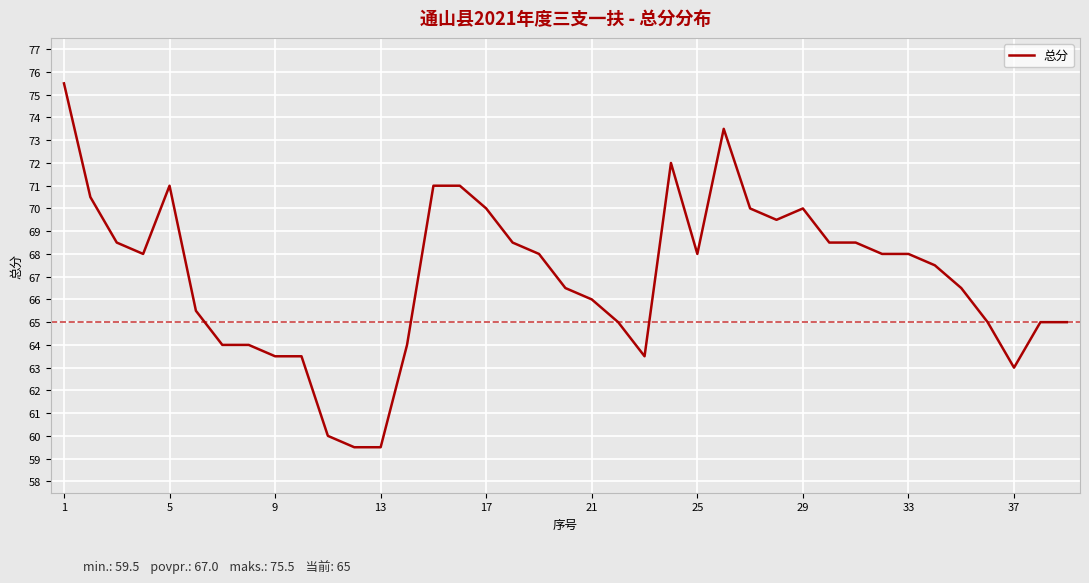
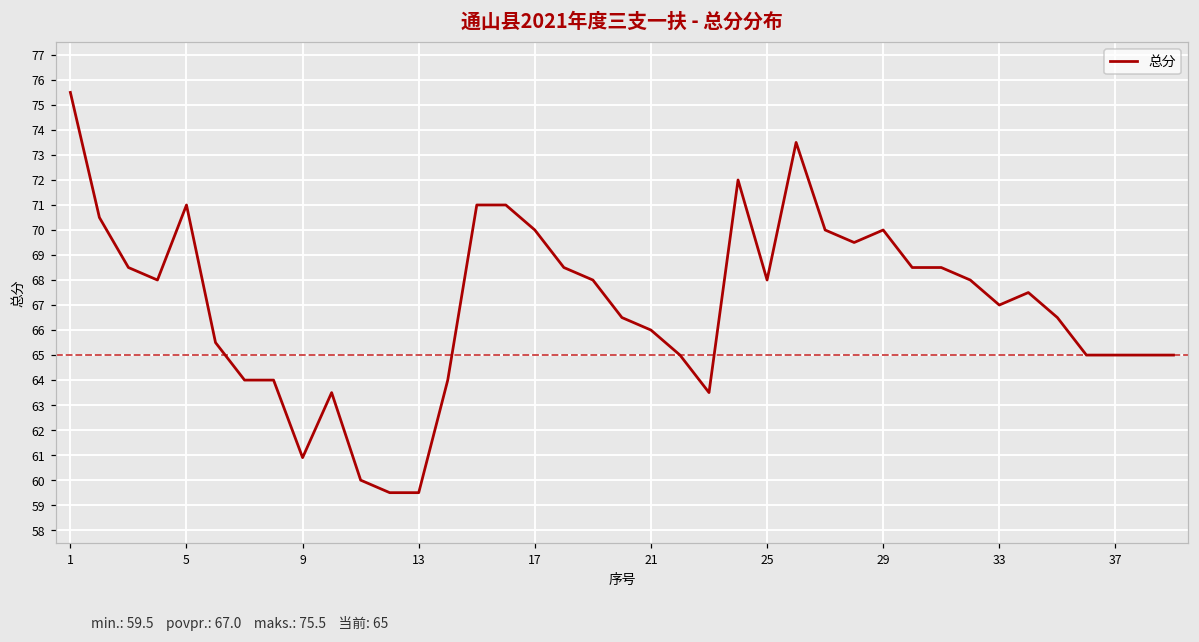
  {
    "1": 75.5,
    "5": 71.0,
-   "9": 63.5,
+   "9": 60.9,
    "13": 59.5,
    "17": 70.0,
    "21": 66.0,
    "25": 68.0,
    "29": 70.0,
-   "33": 68,
-   "37": 63
+   "33": 67,
+   "37": 65
  }
